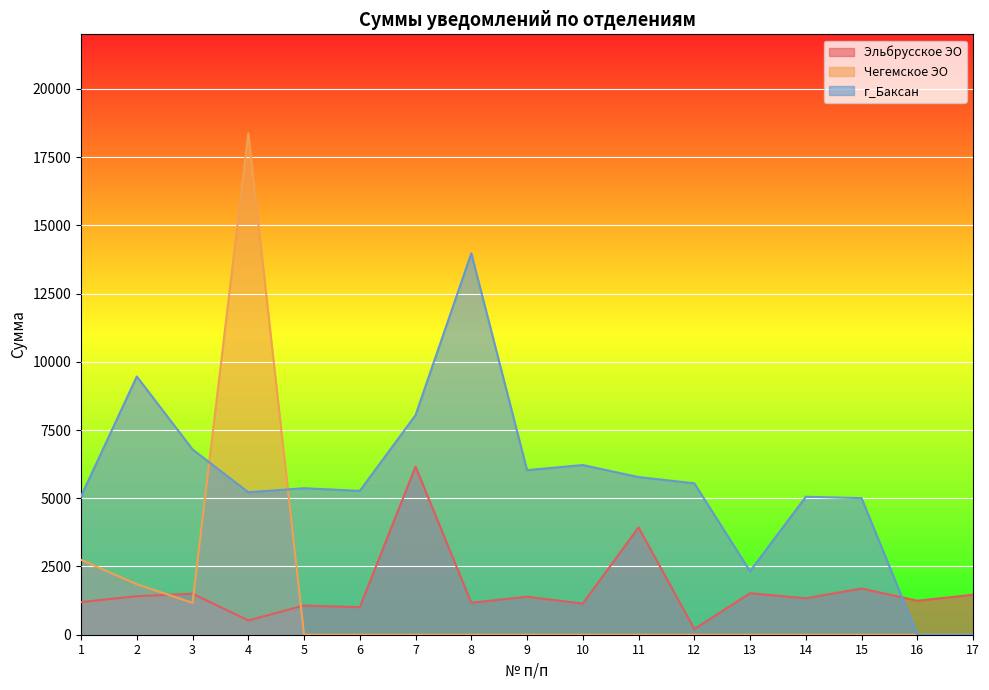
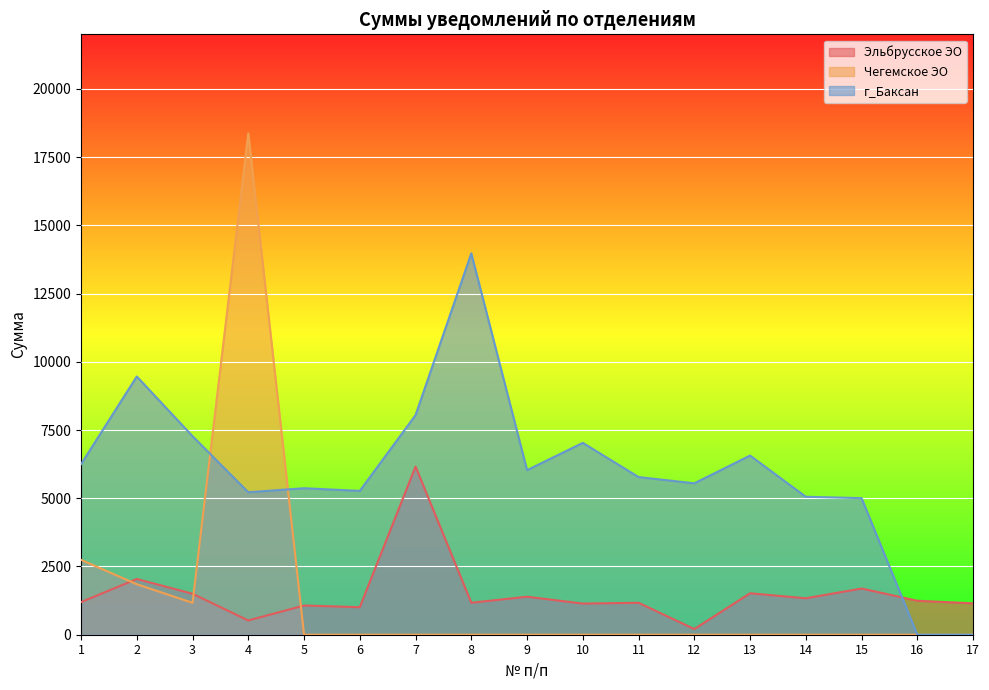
  {
    "Эльбрусское ЭО": {
      "1": 1200,
-     "2": 1400,
+     "2": 2000,
      "3": 1500,
      "4": 500,
      "5": 1100,
      "6": 1000,
      "7": 6200,
      "8": 1200,
      "9": 1400,
      "10": 1100,
-     "11": 3900,
+     "11": 1200,
      "12": 200,
      "13": 1500,
      "14": 1300,
      "15": 1700,
      "16": 1200,
-     "17": 1500
+     "17": 1200
    },
    "Чегемское ЭО": {
      "1": 2700,
      "2": 1900,
      "3": 1200,
      "4": 18400,
      "5": 0,
      "6": 0,
      "7": 0,
      "8": 0,
      "9": 0,
      "10": 0,
      "11": 0,
      "12": 0,
      "13": 0,
      "14": 0,
      "15": 0
    },
    "г_Баксан": {
-     "1": 5100,
+     "1": 6200,
      "2": 9500,
-     "3": 6800,
+     "3": 7300,
      "4": 5200,
      "5": 5400,
      "6": 5300,
      "7": 8000,
      "8": 14000,
      "9": 6000,
-     "10": 6200,
+     "10": 7000,
      "11": 5800,
      "12": 5500,
-     "13": 2300,
+     "13": 6600,
      "14": 5100,
      "15": 5000
    }
  }
